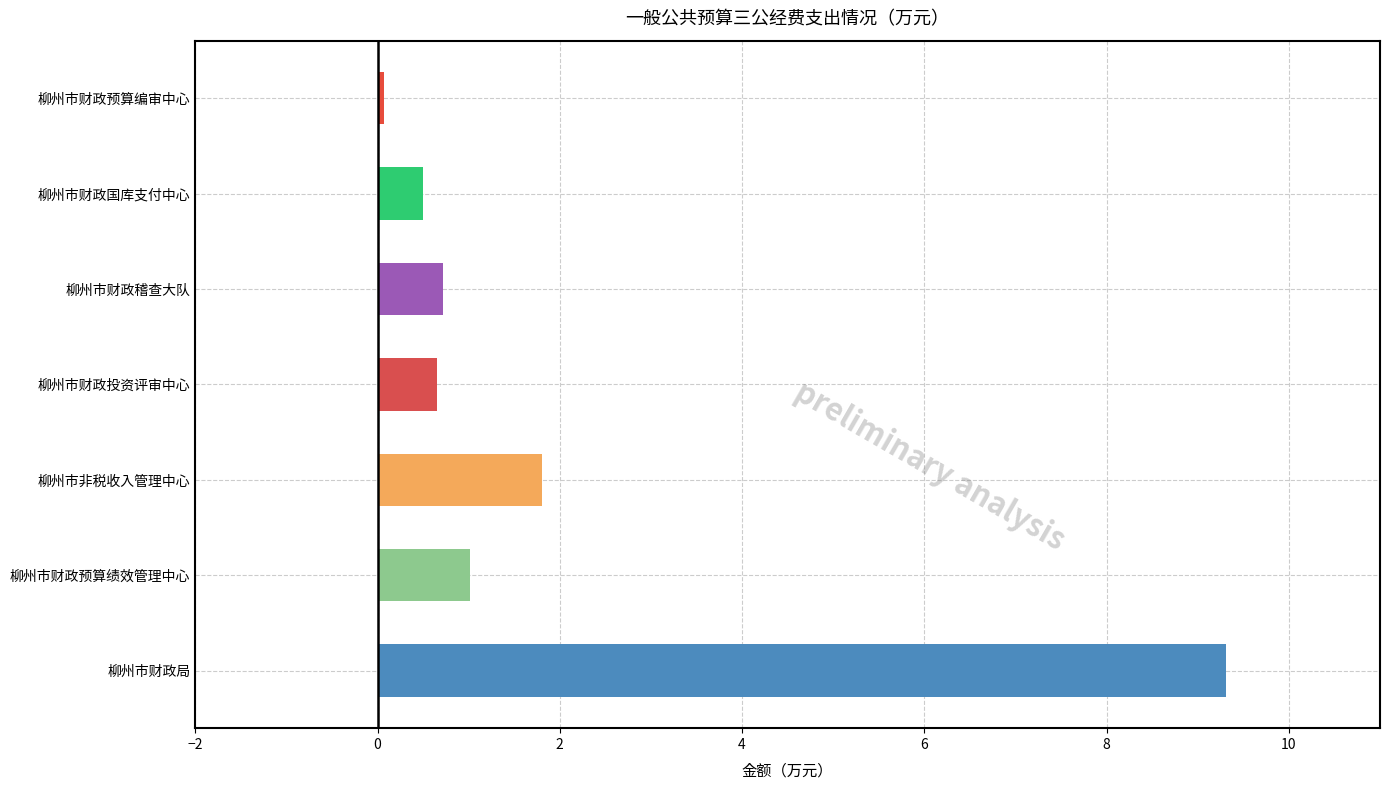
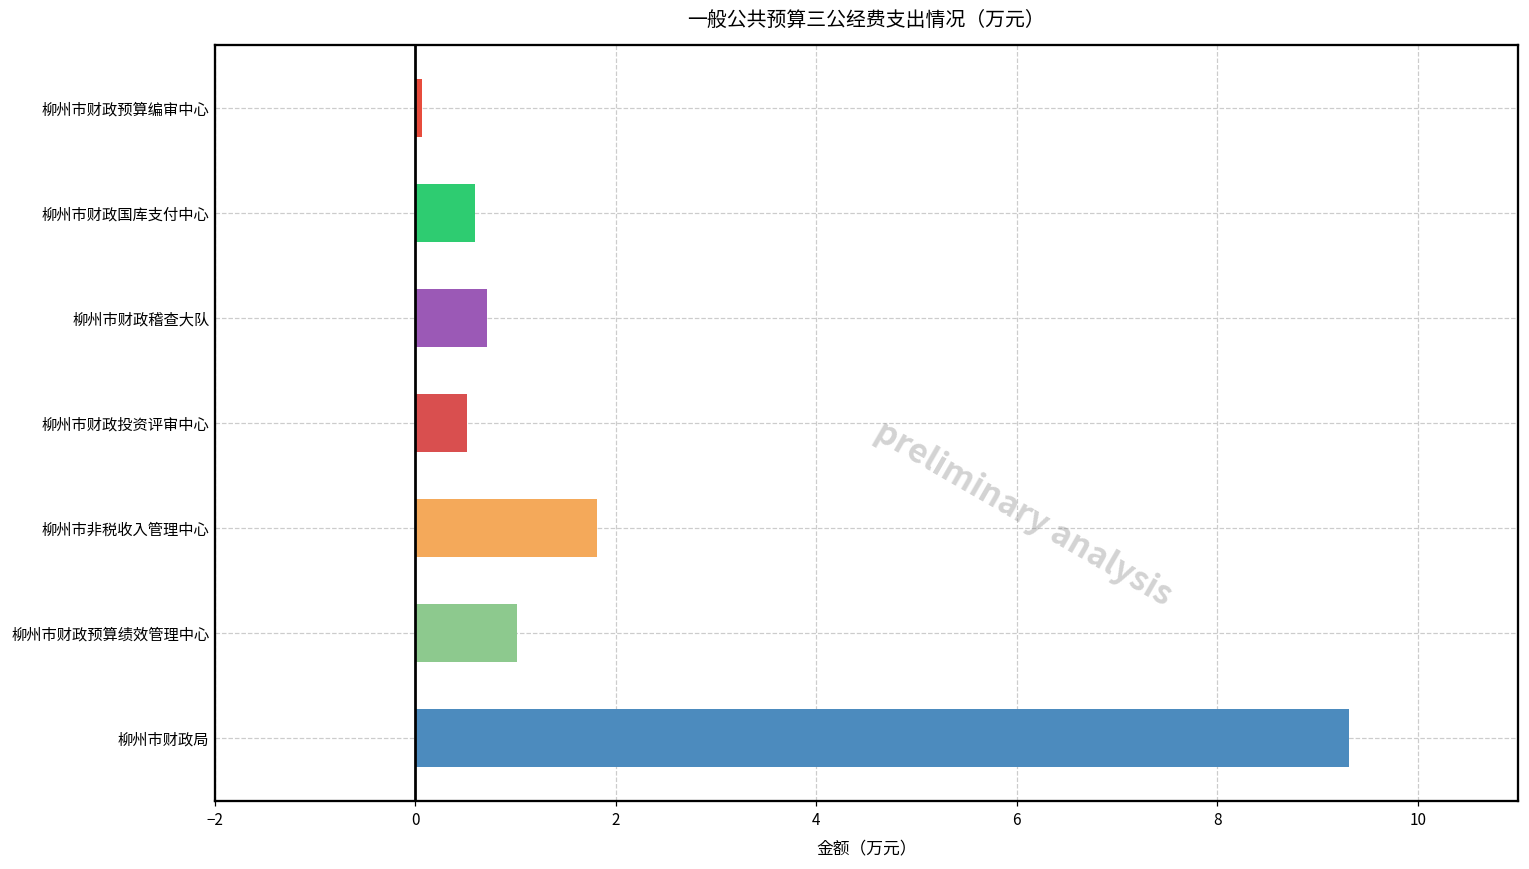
  {
    "柳州市财政预算编审中心": 0.1,
-   "柳州市财政国库支付中心": 0.5,
+   "柳州市财政国库支付中心": 0.6,
    "柳州市财政稽查大队": 0.7,
-   "柳州市财政投资评审中心": 0.7,
+   "柳州市财政投资评审中心": 0.5,
    "柳州市非税收入管理中心": 1.8,
    "柳州市财政预算绩效管理中心": 1.0,
    "柳州市财政局": 9.3
  }
